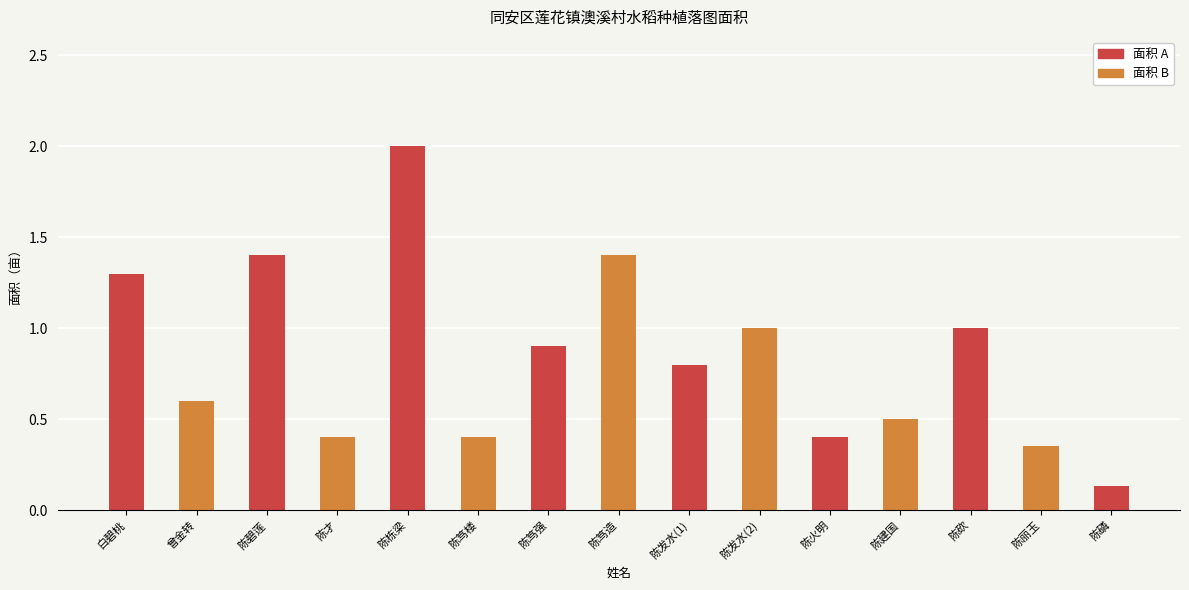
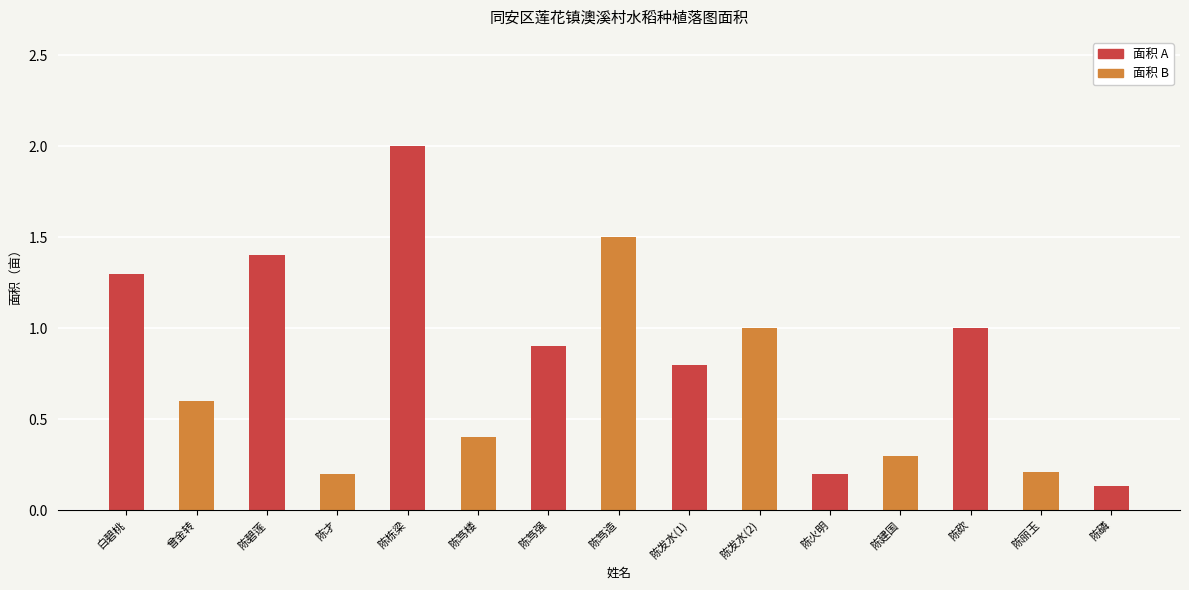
  {
    "白碧桃": 1.30,
    "曾金转": 0.60,
    "陈碧莲": 1.40,
-   "陈才": 0.4,
+   "陈才": 0.2,
    "陈栋梁": 2.00,
    "陈笃楼": 0.40,
    "陈笃强": 0.90,
-   "陈笃造": 1.4,
+   "陈笃造": 1.5,
    "陈发水(1)": 0.80,
    "陈发水(2)": 1.00,
-   "陈火明": 0.4,
-   "陈建国": 0.5,
+   "陈火明": 0.2,
+   "陈建国": 0.3,
    "陈砍": 1.00,
-   "陈丽玉": 0.35,
+   "陈丽玉": 0.21,
    "陈磷": 0.13
  }
